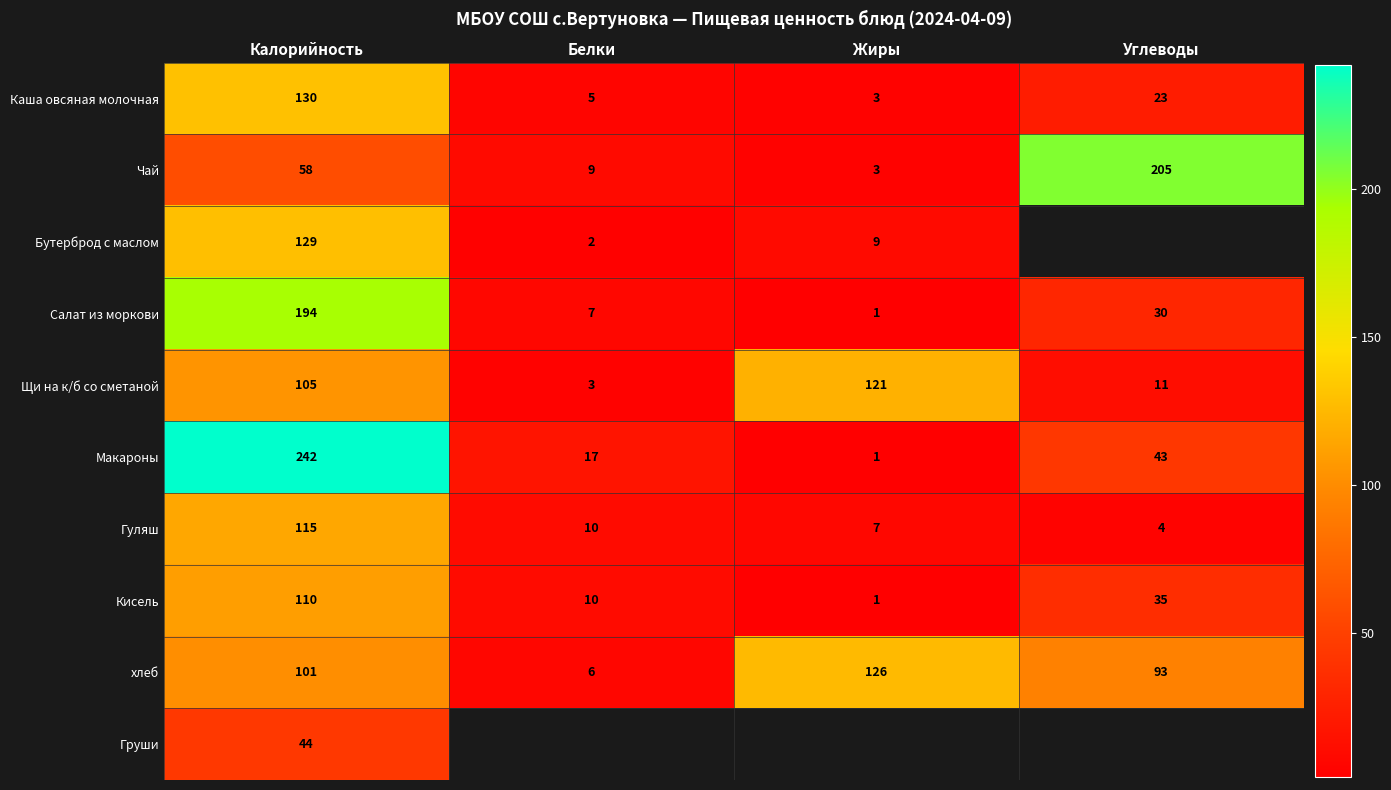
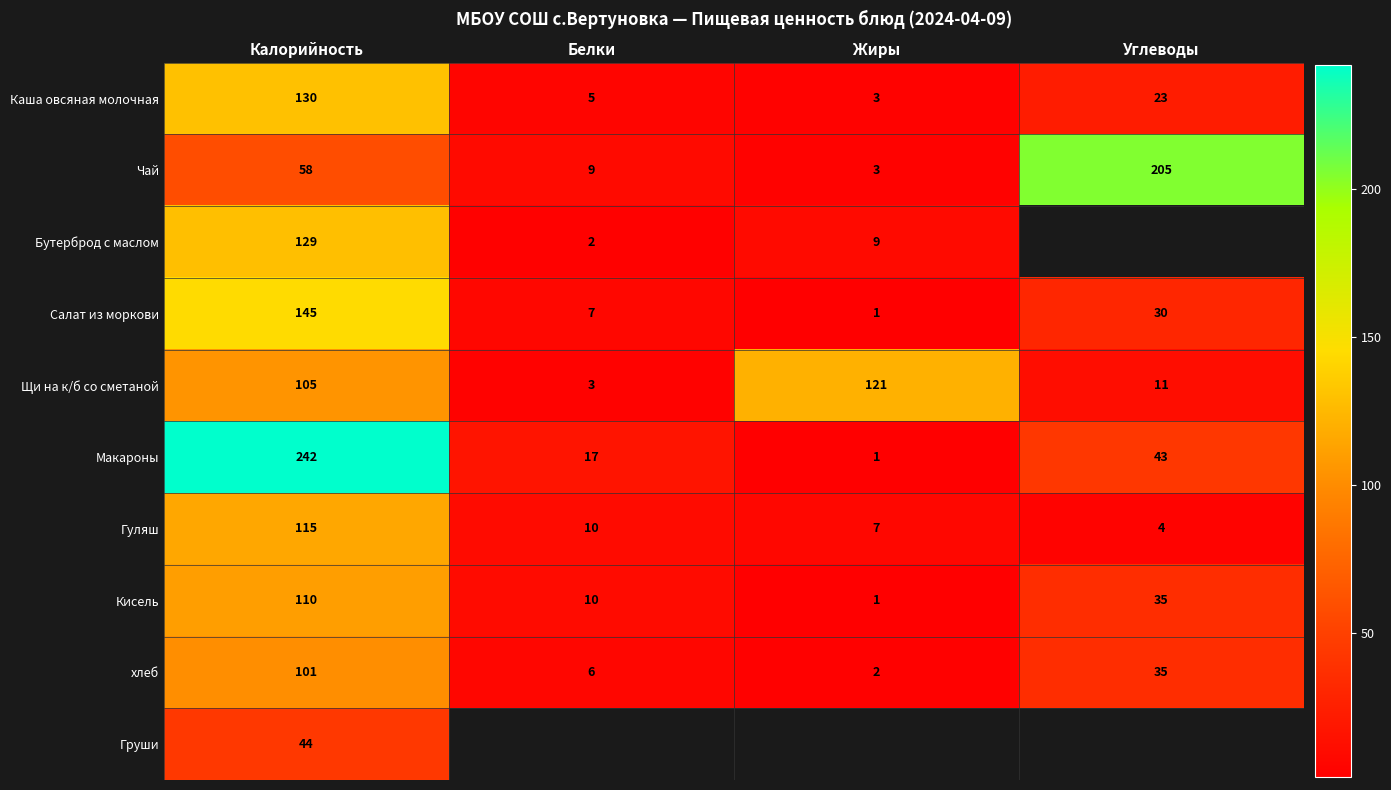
  {
    "Каша овсяная молочная": {
      "Калорийность": 130,
      "Белки": 5,
      "Жиры": 3,
      "Углеводы": 23
    },
    "Чай": {
      "Калорийность": 58,
      "Белки": 9,
      "Жиры": 3,
      "Углеводы": 205
    },
    "Бутерброд с маслом": {
      "Калорийность": 129,
      "Белки": 2,
      "Жиры": 9
    },
    "Салат из моркови": {
-     "Калорийность": 194,
+     "Калорийность": 145,
      "Белки": 7,
      "Жиры": 1,
      "Углеводы": 30
    },
    "Щи на к/б со сметаной": {
      "Калорийность": 105,
      "Белки": 3,
      "Жиры": 121,
      "Углеводы": 11
    },
    "Макароны": {
      "Калорийность": 242,
      "Белки": 17,
      "Жиры": 1,
      "Углеводы": 43
    },
    "Гуляш": {
      "Калорийность": 115,
      "Белки": 10,
      "Жиры": 7,
      "Углеводы": 4
    },
    "Кисель": {
      "Калорийность": 110,
      "Белки": 10,
      "Жиры": 1,
      "Углеводы": 35
    },
    "хлеб": {
      "Калорийность": 101,
      "Белки": 6,
-     "Жиры": 126,
-     "Углеводы": 93
+     "Жиры": 2,
+     "Углеводы": 35
    },
    "Груши": {
      "Калорийность": 44
    }
  }
